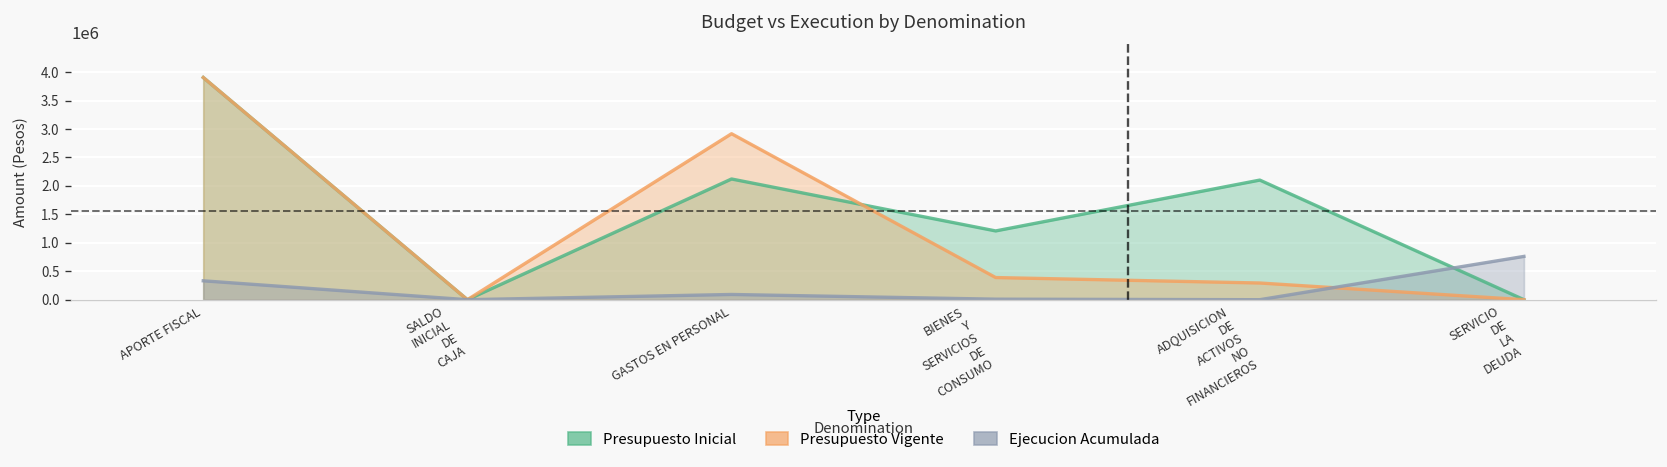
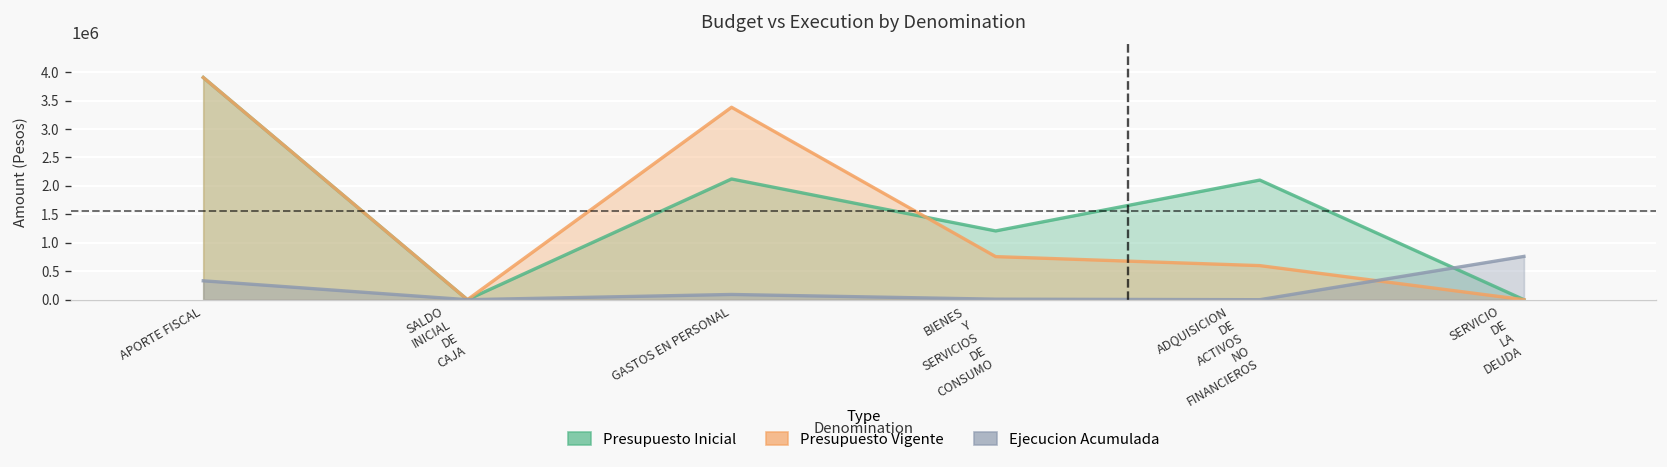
  {
    "Presupuesto Vigente": {
-     "GASTOS EN PERSONAL": 2900000,
-     "BIENES Y SERVICIOS DE CONSUMO": 400000,
-     "ADQUISICION DE ACTIVOS NO FINANCIEROS": 300000
+     "GASTOS EN PERSONAL": 3400000,
+     "BIENES Y SERVICIOS DE CONSUMO": 800000,
+     "ADQUISICION DE ACTIVOS NO FINANCIEROS": 600000
    }
  }
